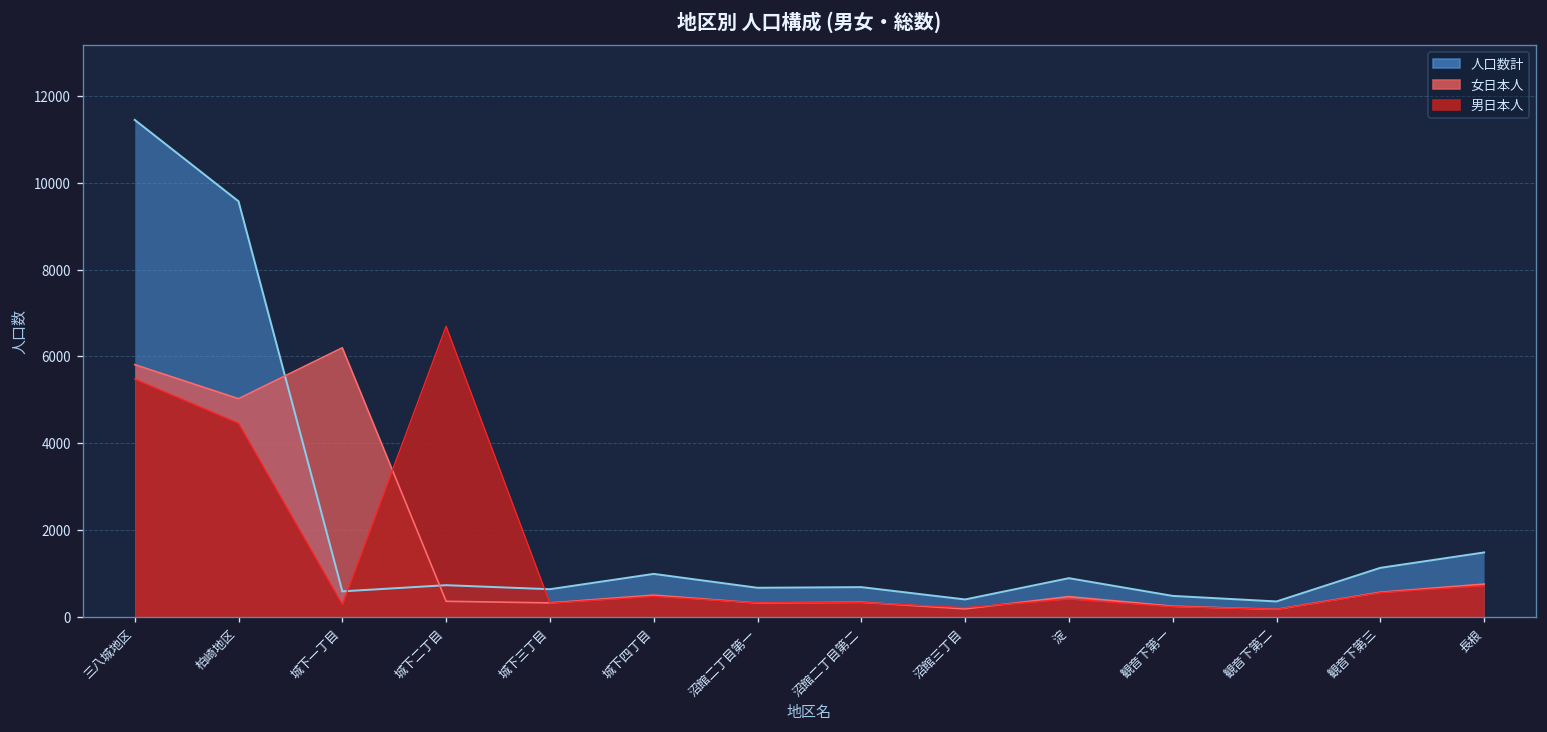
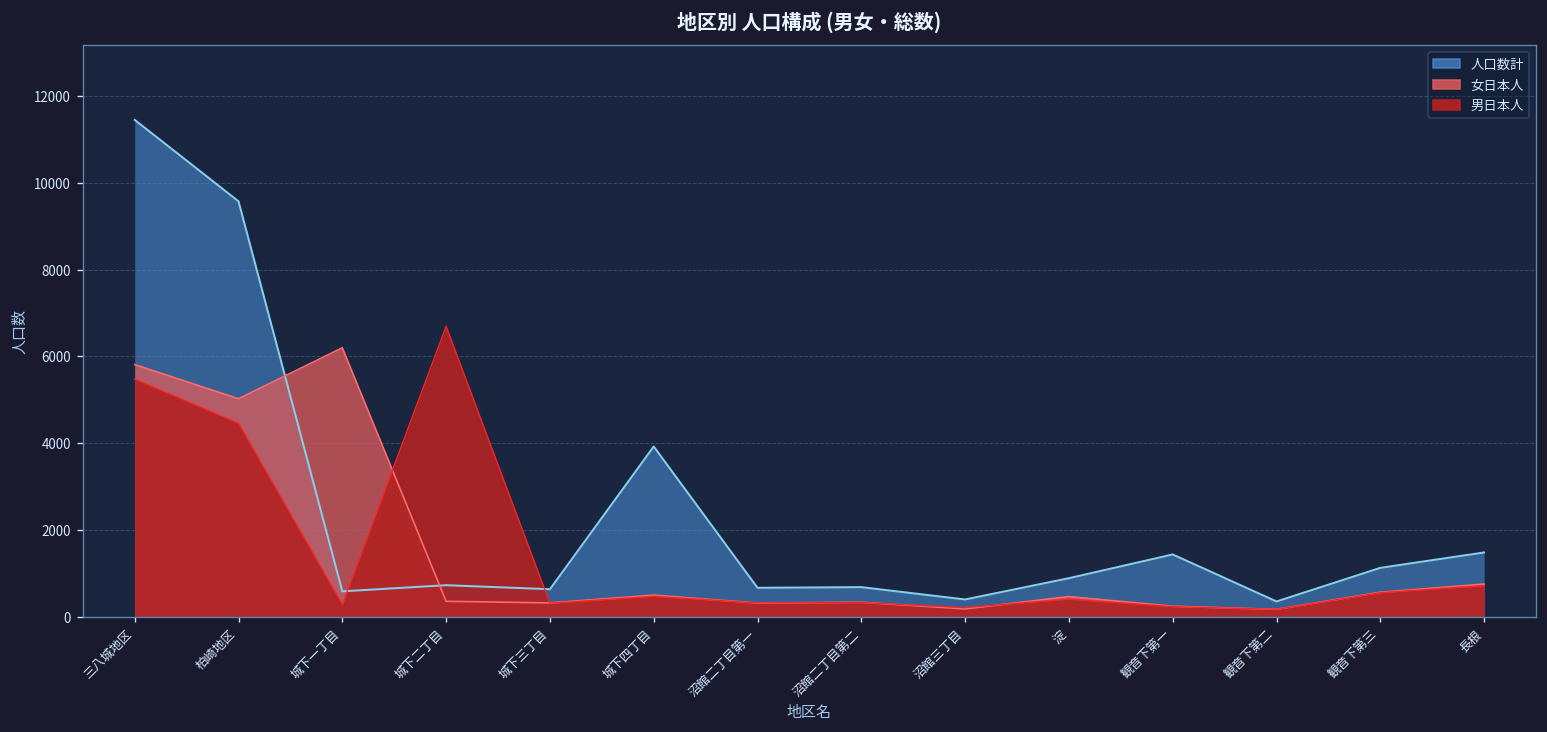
  {
    "人口数計": {
      "三八城地区": 11400,
      "柏崎地区": 9600,
      "城下一丁目": 600,
      "城下二丁目": 700,
      "城下三丁目": 600,
-     "城下四丁目": 1000,
+     "城下四丁目": 3900,
      "沼館二丁目第一": 700,
      "沼館二丁目第二": 700,
      "沼館三丁目": 400,
      "淀": 900,
-     "観音下第一": 500,
+     "観音下第一": 1400,
      "観音下第二": 400,
      "観音下第三": 1100,
      "長根": 1500
    },
    "女日本人": {
      "三八城地区": 5800,
      "柏崎地区": 5000,
      "城下一丁目": 6200,
      "城下二丁目": 400
    },
    "男日本人": {
      "三八城地区": 5500,
      "柏崎地区": 4500,
      "城下一丁目": 300,
      "城下二丁目": 6700
    }
  }
